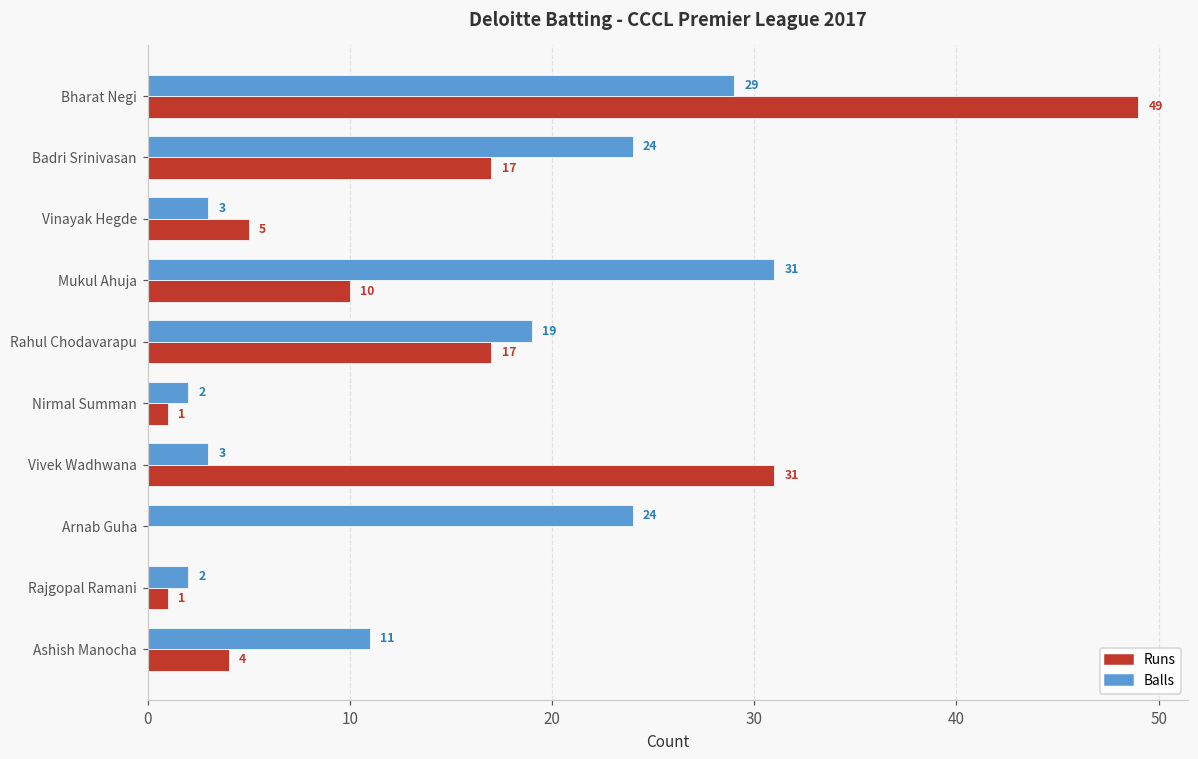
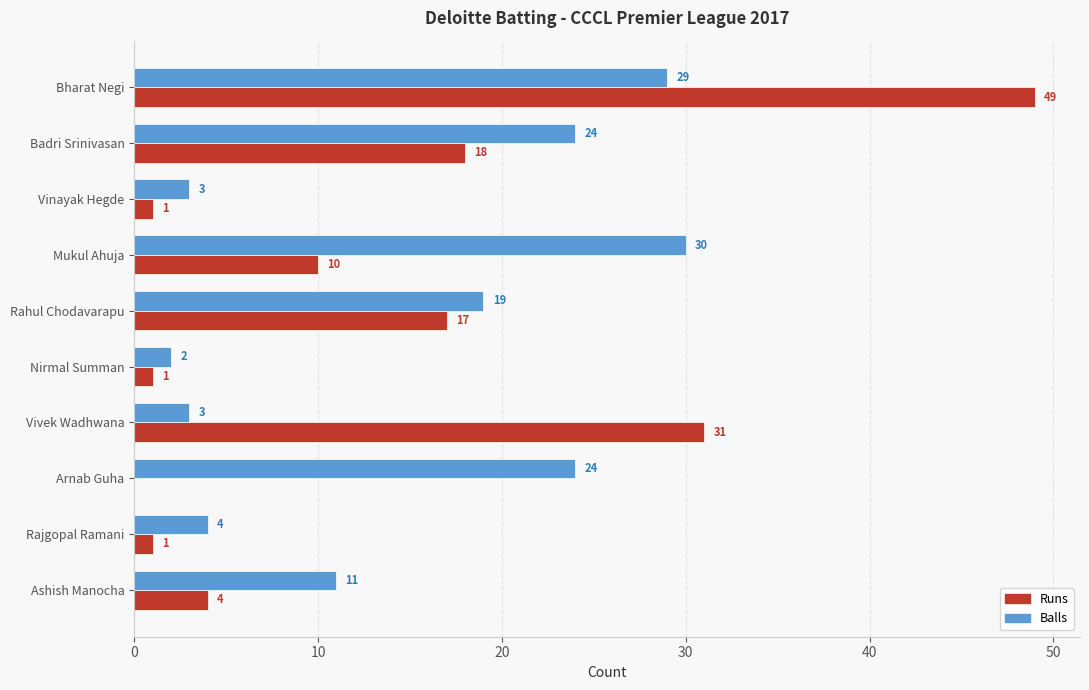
  {
    "Runs": {
      "Bharat Negi": 49,
-     "Badri Srinivasan": 17,
-     "Vinayak Hegde": 5,
+     "Badri Srinivasan": 18,
+     "Vinayak Hegde": 1,
      "Mukul Ahuja": 10,
      "Rahul Chodavarapu": 17,
      "Nirmal Summan": 1,
      "Vivek Wadhwana": 31,
      "Rajgopal Ramani": 1,
      "Ashish Manocha": 4
    },
    "Balls": {
      "Bharat Negi": 29,
      "Badri Srinivasan": 24,
      "Vinayak Hegde": 3,
-     "Mukul Ahuja": 31,
+     "Mukul Ahuja": 30,
      "Rahul Chodavarapu": 19,
      "Nirmal Summan": 2,
      "Vivek Wadhwana": 3,
      "Arnab Guha": 24,
-     "Rajgopal Ramani": 2,
+     "Rajgopal Ramani": 4,
      "Ashish Manocha": 11
    }
  }
